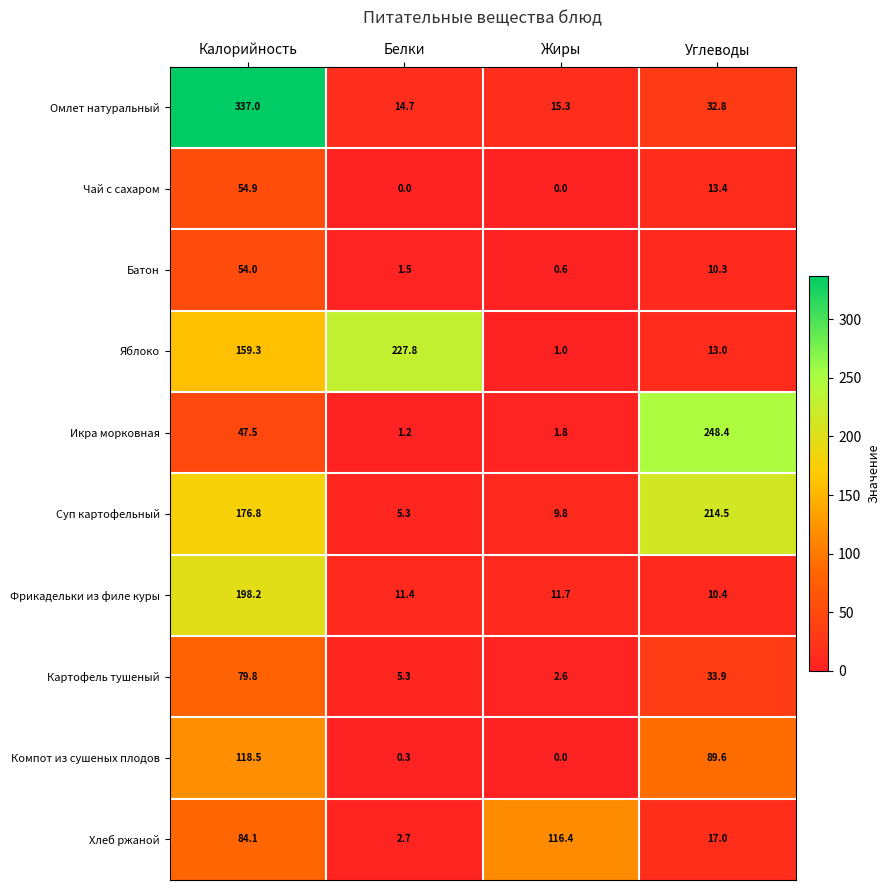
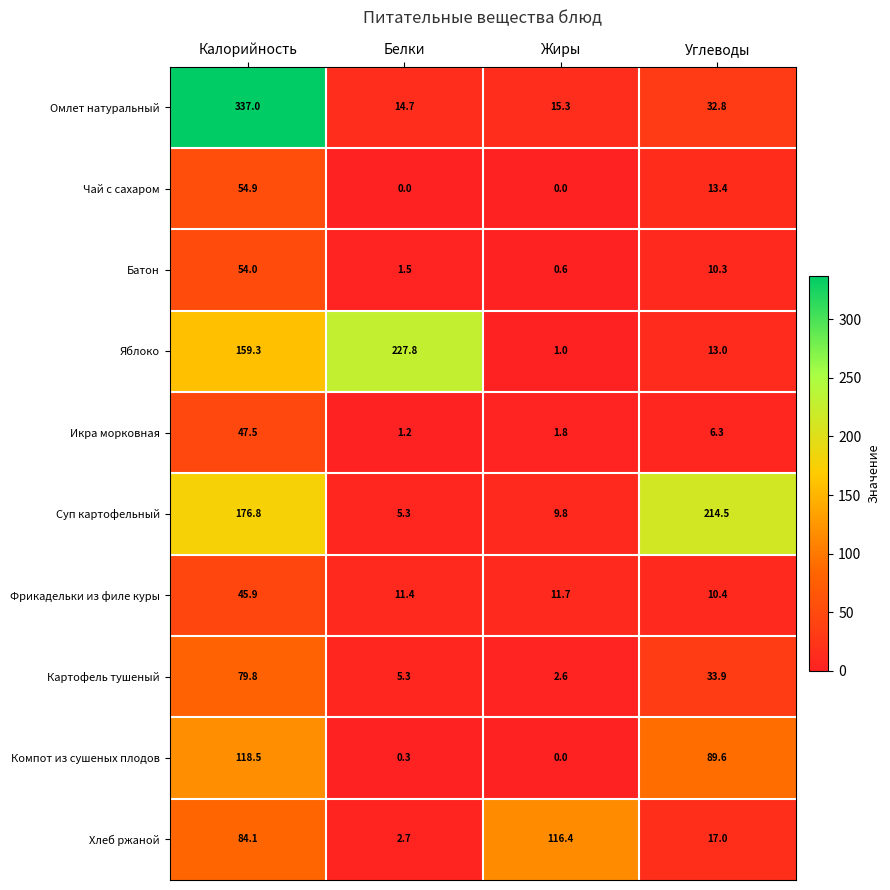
  {
    "Омлет натуральный": {
      "Калорийность": 337.0,
      "Белки": 14.7,
      "Жиры": 15.3,
      "Углеводы": 32.8
    },
    "Чай с сахаром": {
      "Калорийность": 54.9,
      "Белки": 0.0,
      "Жиры": 0.0,
      "Углеводы": 13.4
    },
    "Батон": {
      "Калорийность": 54.0,
      "Белки": 1.5,
      "Жиры": 0.6,
      "Углеводы": 10.3
    },
    "Яблоко": {
      "Калорийность": 159.3,
      "Белки": 227.8,
      "Жиры": 1.0,
      "Углеводы": 13.0
    },
    "Икра морковная": {
      "Калорийность": 47.5,
      "Белки": 1.2,
      "Жиры": 1.8,
-     "Углеводы": 248.4
+     "Углеводы": 6.3
    },
    "Суп картофельный": {
      "Калорийность": 176.8,
      "Белки": 5.3,
      "Жиры": 9.8,
      "Углеводы": 214.5
    },
    "Фрикадельки из филе куры": {
-     "Калорийность": 198.2,
+     "Калорийность": 45.9,
      "Белки": 11.4,
      "Жиры": 11.7,
      "Углеводы": 10.4
    },
    "Картофель тушеный": {
      "Калорийность": 79.8,
      "Белки": 5.3,
      "Жиры": 2.6,
      "Углеводы": 33.9
    },
    "Компот из сушеных плодов": {
      "Калорийность": 118.5,
      "Белки": 0.3,
      "Жиры": 0.0,
      "Углеводы": 89.6
    },
    "Хлеб ржаной": {
      "Калорийность": 84.1,
      "Белки": 2.7,
      "Жиры": 116.4,
      "Углеводы": 17.0
    }
  }
